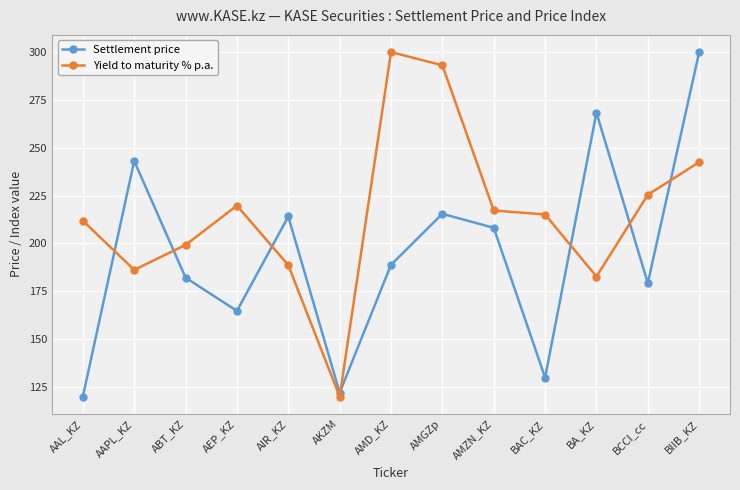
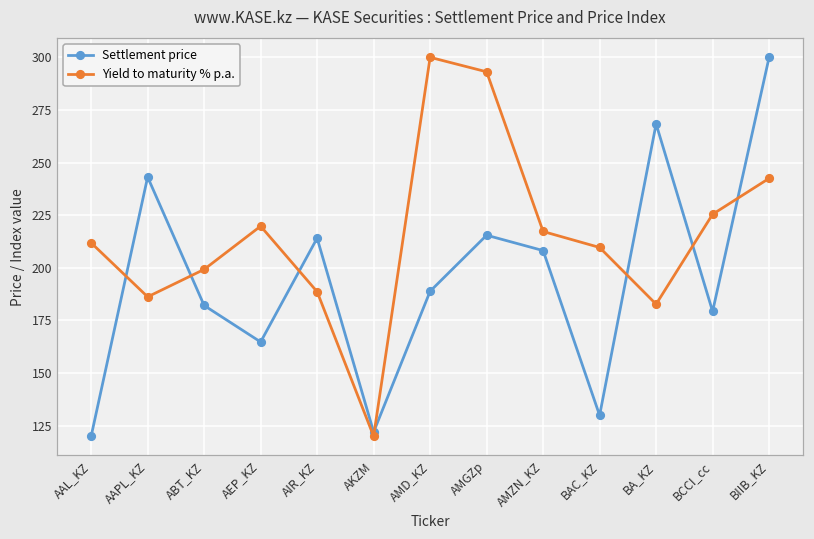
  {
    "Settlement price": {
      "AAL_KZ": 120,
      "AAPL_KZ": 243,
      "ABT_KZ": 182,
      "AEP_KZ": 165,
      "AIR_KZ": 214,
      "AKZM": 122,
      "AMD_KZ": 189,
      "AMGZp": 215,
      "AMZN_KZ": 208,
      "BAC_KZ": 130,
      "BA_KZ": 268,
      "BCCI_cc": 179,
      "BIIB_KZ": 300
    },
    "Yield to maturity % p.a.": {
      "AAL_KZ": 212,
      "AAPL_KZ": 186,
      "ABT_KZ": 199,
      "AEP_KZ": 220,
      "AIR_KZ": 189,
      "AKZM": 120,
      "AMD_KZ": 300,
      "AMGZp": 293,
      "AMZN_KZ": 217,
-     "BAC_KZ": 215,
+     "BAC_KZ": 210,
      "BA_KZ": 183,
      "BCCI_cc": 225,
      "BIIB_KZ": 243
    }
  }
